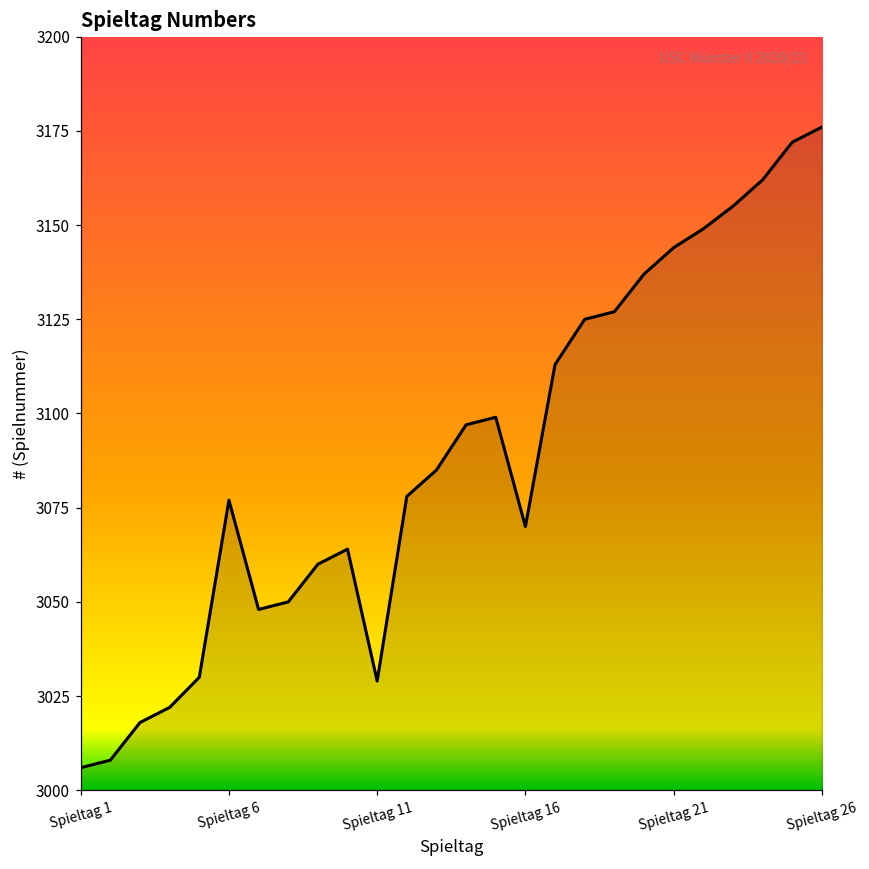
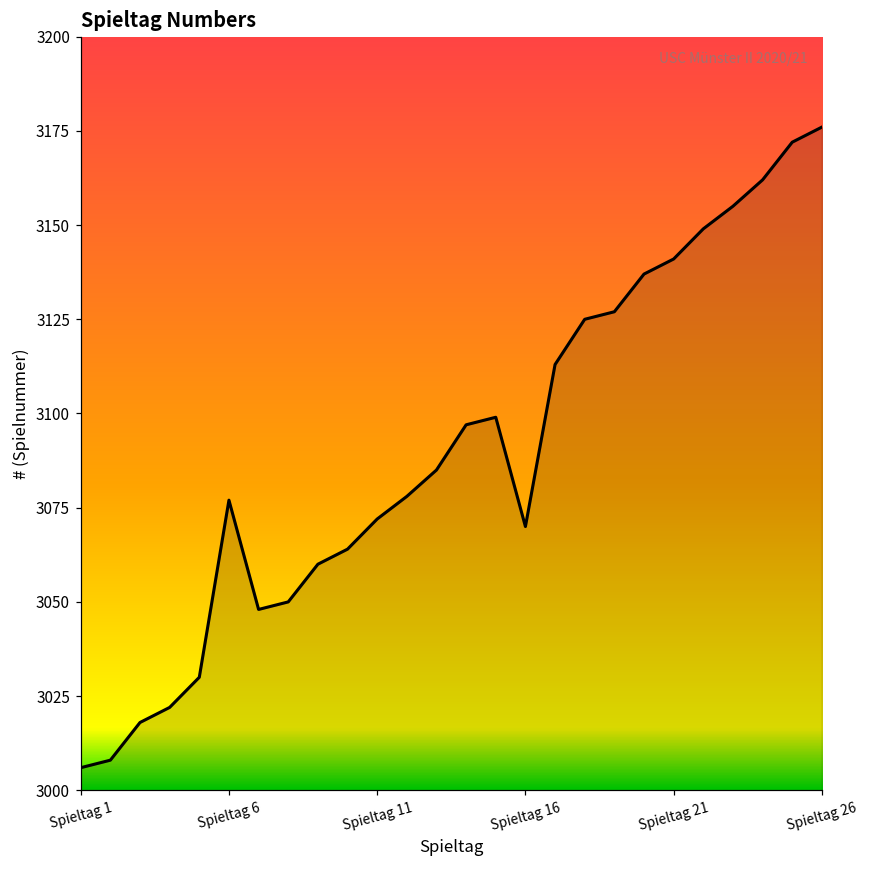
  {
    "Spieltag 1": 3006,
    "Spieltag 6": 3077,
-   "Spieltag 11": 3029,
+   "Spieltag 11": 3072,
    "Spieltag 16": 3070,
-   "Spieltag 21": 3144,
+   "Spieltag 21": 3141,
    "Spieltag 26": 3176
  }
